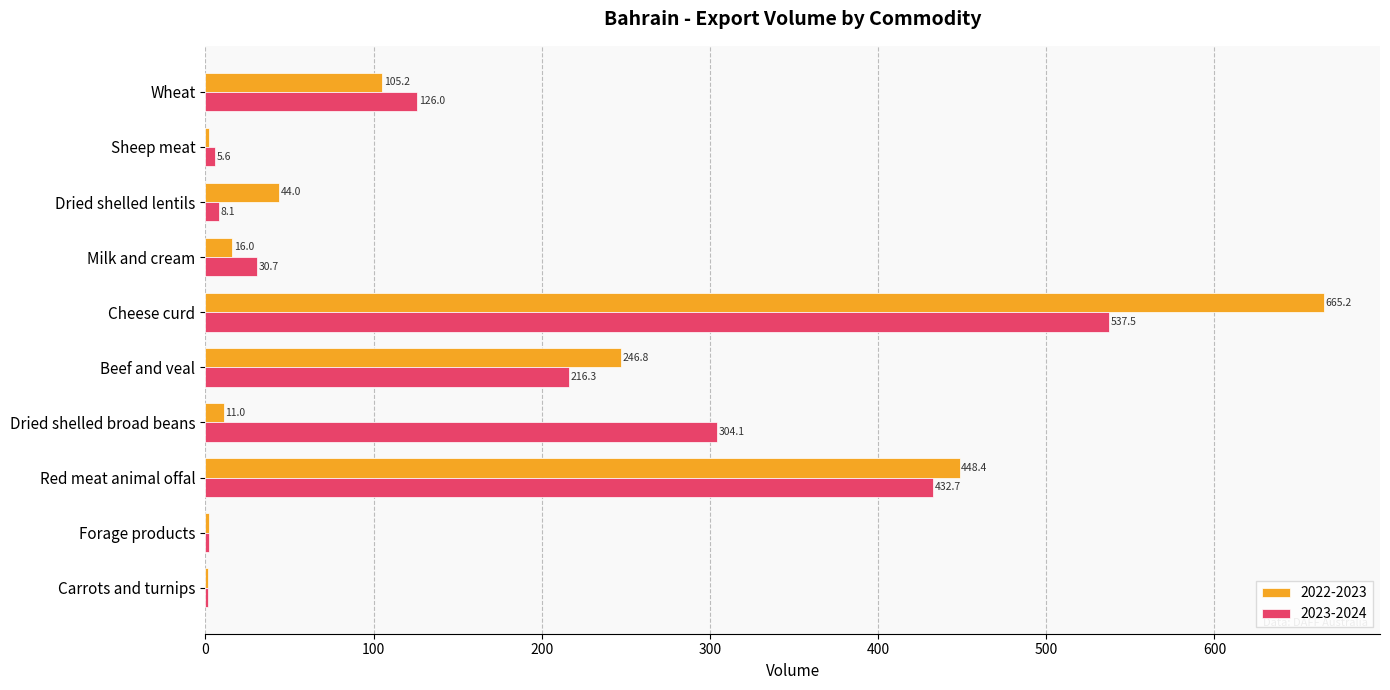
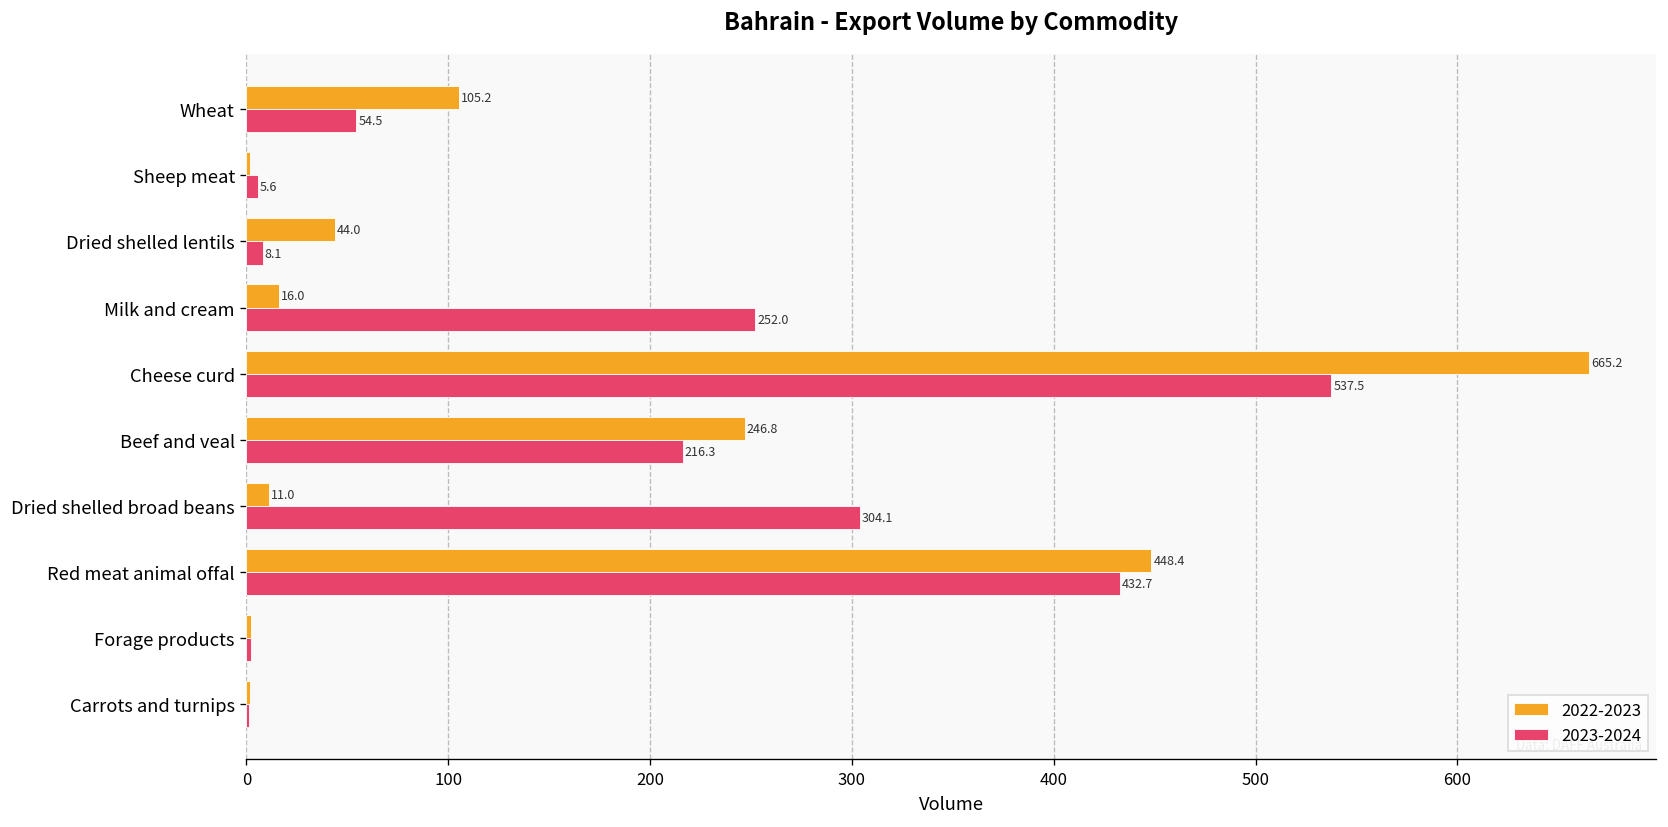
  {
    "2022-2023": {
      "Wheat": 105.2,
      "Dried shelled lentils": 44.0,
      "Milk and cream": 16.0,
      "Cheese curd": 665.2,
      "Beef and veal": 246.8,
      "Dried shelled broad beans": 11.0,
      "Red meat animal offal": 448.4
    },
    "2023-2024": {
-     "Wheat": 126.0,
+     "Wheat": 54.5,
      "Sheep meat": 5.6,
      "Dried shelled lentils": 8.1,
-     "Milk and cream": 30.7,
+     "Milk and cream": 252.0,
      "Cheese curd": 537.5,
      "Beef and veal": 216.3,
      "Dried shelled broad beans": 304.1,
      "Red meat animal offal": 432.7
    }
  }
